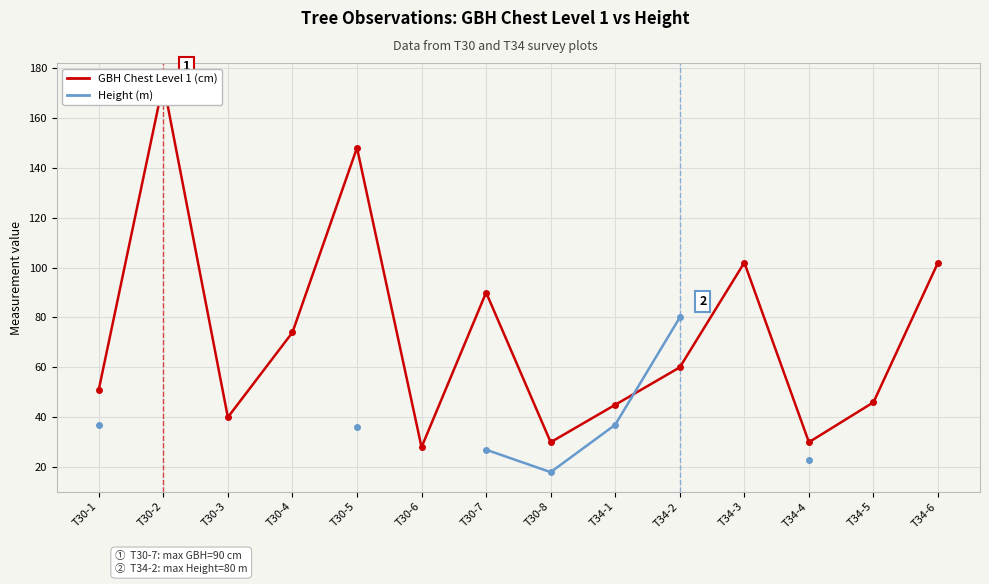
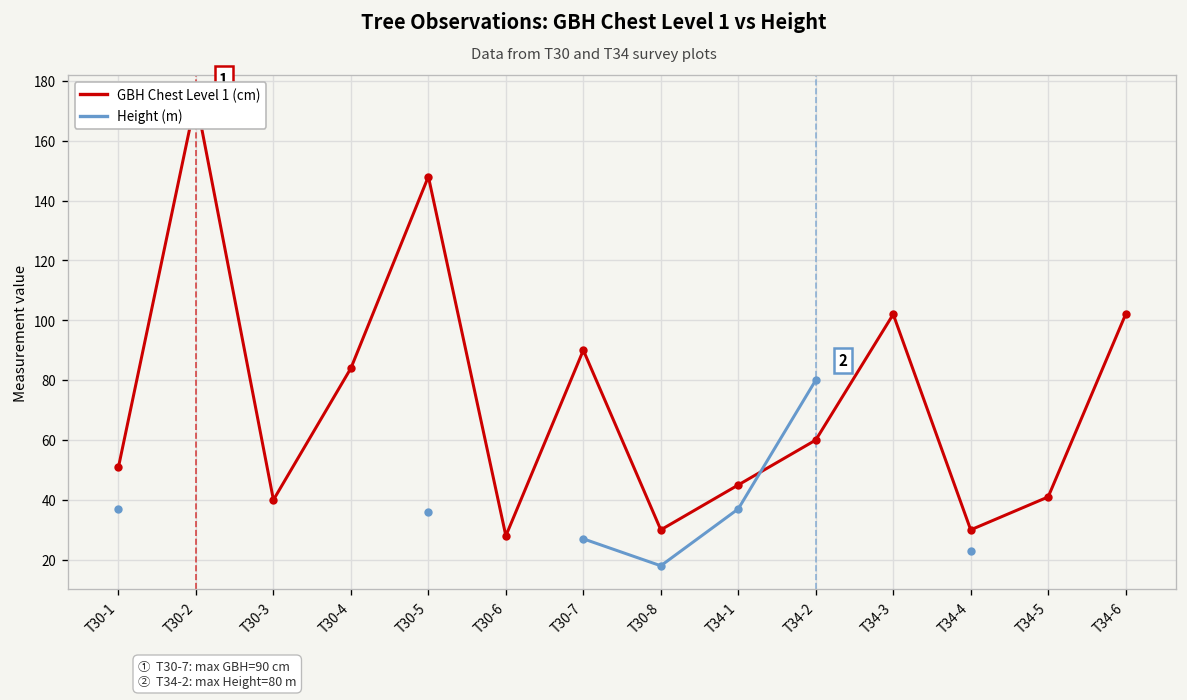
  {
    "GBH Chest Level 1 (cm)": {
      "T30-1": 51,
      "T30-3": 40,
-     "T30-4": 74,
+     "T30-4": 84,
      "T30-5": 148,
      "T30-6": 28,
      "T30-7": 90,
      "T30-8": 30,
      "T34-1": 45,
      "T34-2": 60,
      "T34-3": 102,
      "T34-4": 30,
-     "T34-5": 46,
+     "T34-5": 41,
      "T34-6": 102
    },
    "Height (m)": {
      "T30-1": 37,
      "T30-5": 36,
      "T30-7": 27,
      "T30-8": 18,
      "T34-1": 37,
      "T34-4": 23
    }
  }
